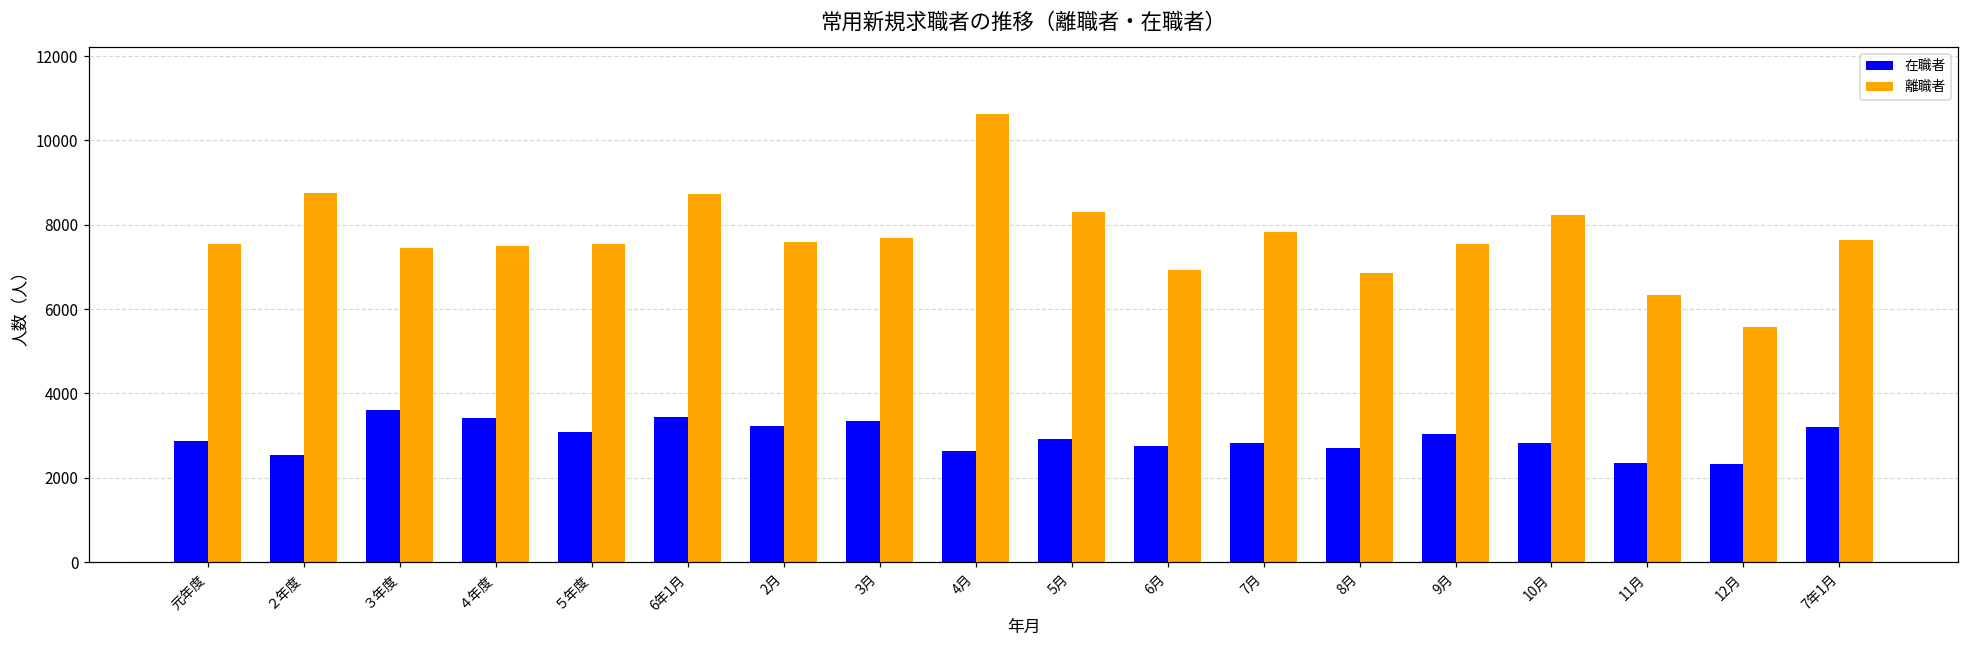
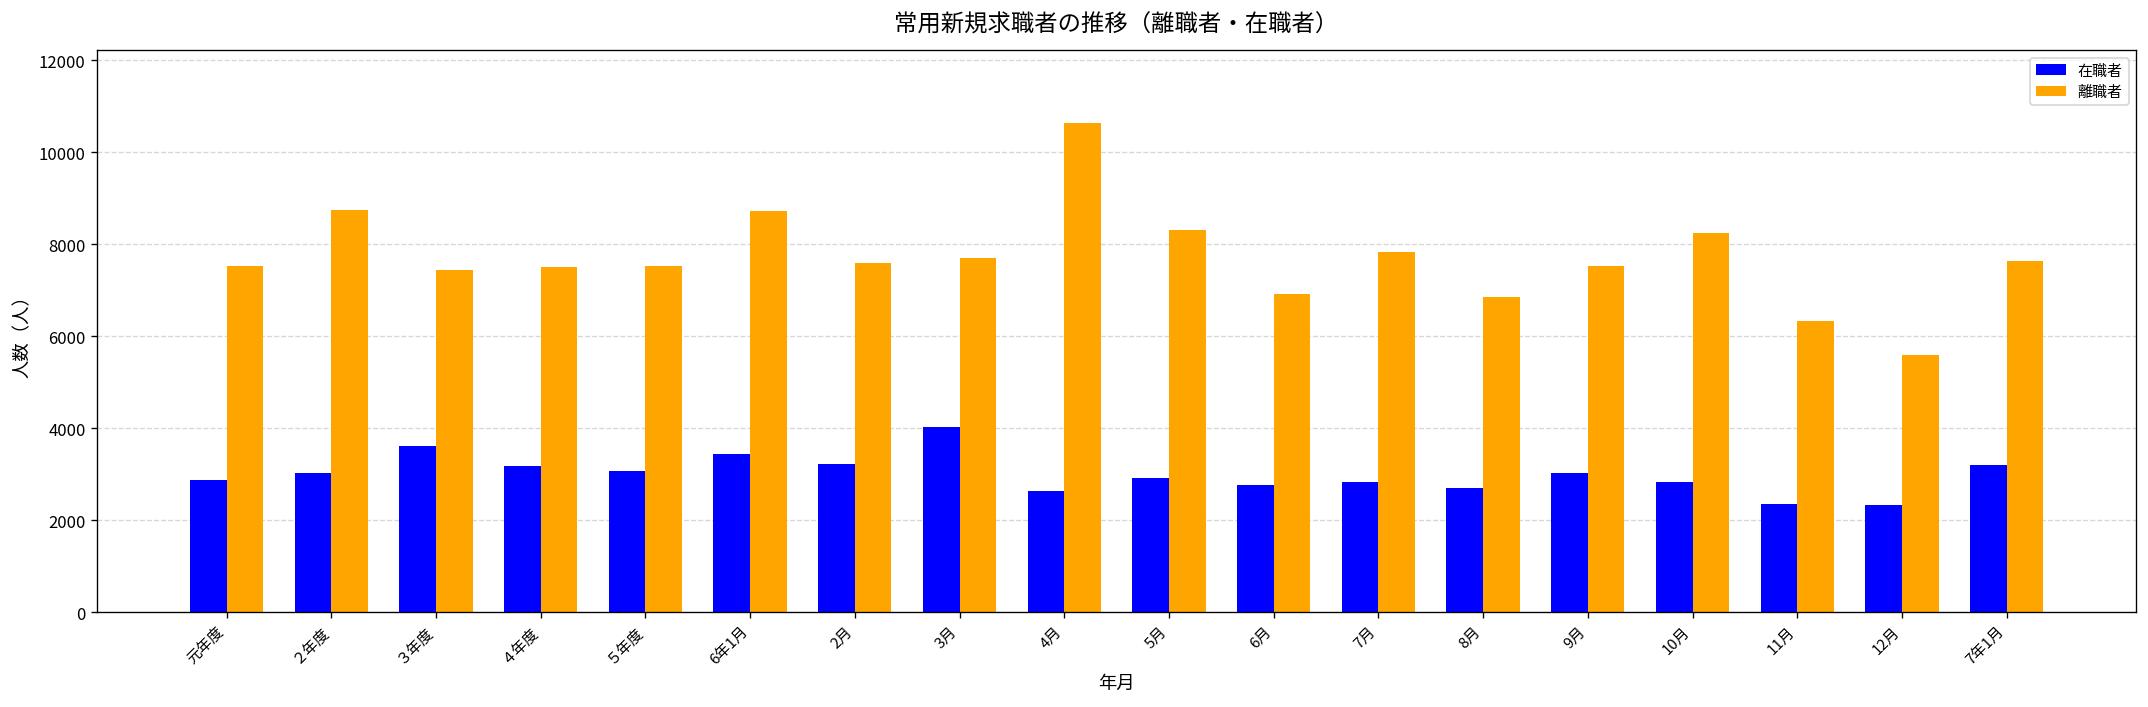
  {
    "在職者": {
      "元年度": 2900,
-     "２年度": 2500,
+     "２年度": 3000,
      "３年度": 3600,
-     "４年度": 3400,
+     "４年度": 3200,
      "５年度": 3100,
      "6年1月": 3400,
      "2月": 3200,
-     "3月": 3300,
+     "3月": 4000,
      "4月": 2600,
      "5月": 2900,
      "6月": 2800,
      "7月": 2800,
      "8月": 2700,
      "9月": 3000,
      "10月": 2800,
      "11月": 2400,
      "12月": 2300,
      "7年1月": 3200
    },
    "離職者": {
      "元年度": 7500,
      "２年度": 8800,
      "３年度": 7400,
      "４年度": 7500,
      "５年度": 7500,
      "6年1月": 8700,
      "2月": 7600,
      "3月": 7700,
      "4月": 10600,
      "5月": 8300,
      "6月": 6900,
      "7月": 7800,
      "8月": 6900,
      "9月": 7500,
      "10月": 8200,
      "11月": 6300,
      "12月": 5600,
      "7年1月": 7600
    }
  }
